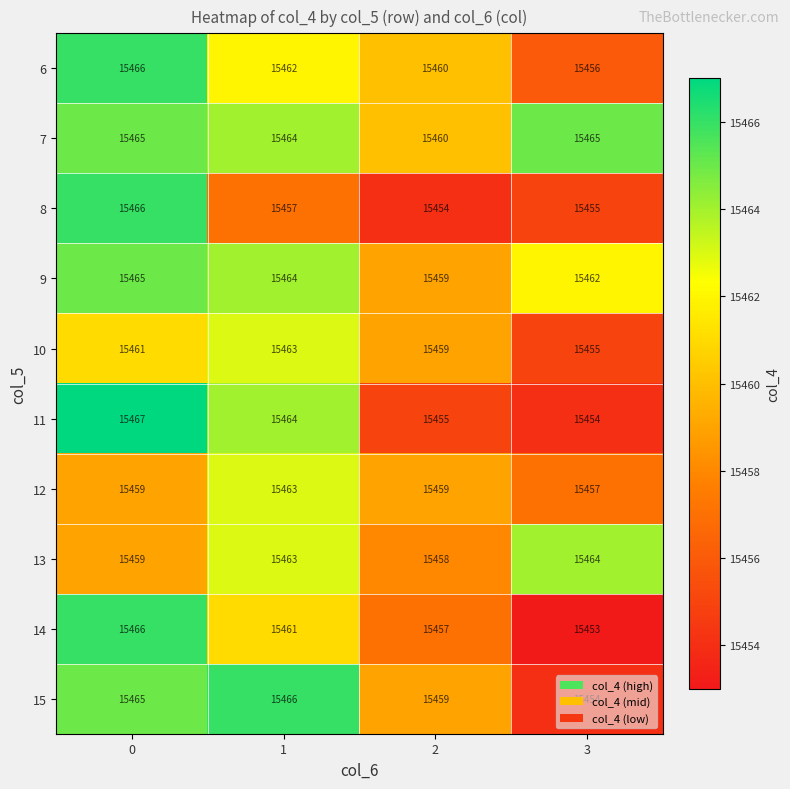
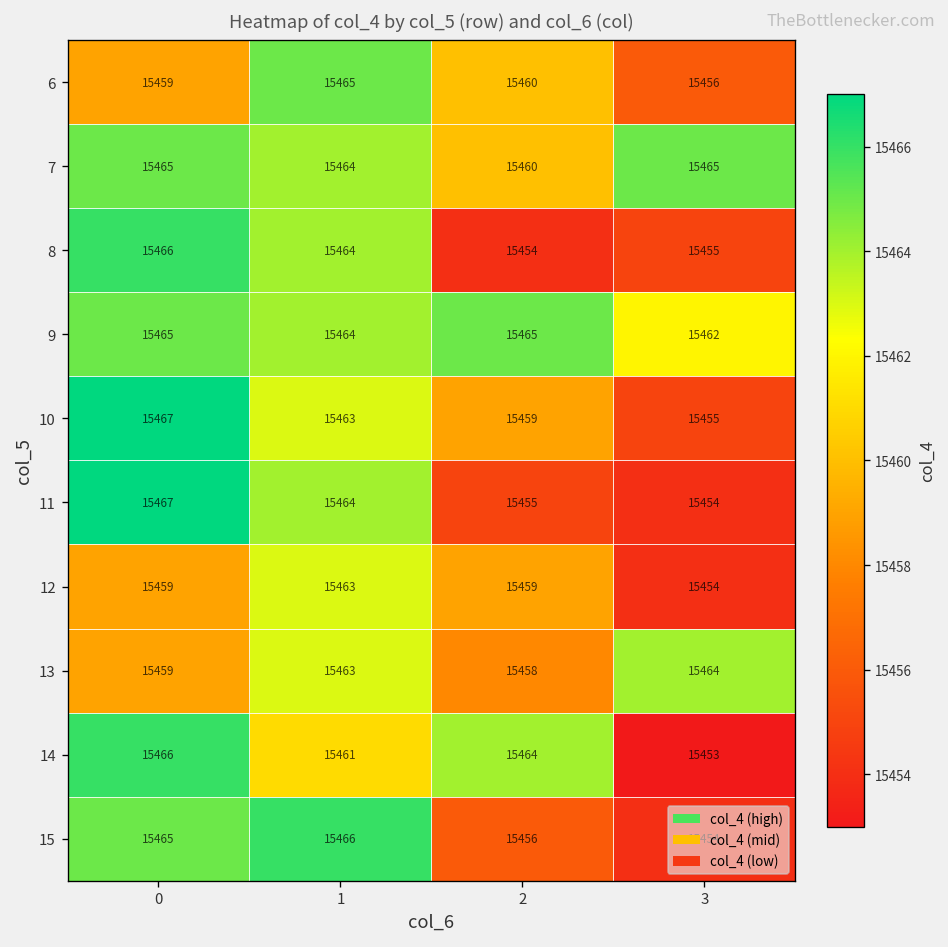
  {
    "6": {
-     "0": 15466,
-     "1": 15462,
+     "0": 15459,
+     "1": 15465,
      "2": 15460,
      "3": 15456
    },
    "7": {
      "0": 15465,
      "1": 15464,
      "2": 15460,
      "3": 15465
    },
    "8": {
      "0": 15466,
-     "1": 15457,
+     "1": 15464,
      "2": 15454,
      "3": 15455
    },
    "9": {
      "0": 15465,
      "1": 15464,
-     "2": 15459,
+     "2": 15465,
      "3": 15462
    },
    "10": {
-     "0": 15461,
+     "0": 15467,
      "1": 15463,
      "2": 15459,
      "3": 15455
    },
    "11": {
      "0": 15467,
      "1": 15464,
      "2": 15455,
      "3": 15454
    },
    "12": {
      "0": 15459,
      "1": 15463,
      "2": 15459,
-     "3": 15457
+     "3": 15454
    },
    "13": {
      "0": 15459,
      "1": 15463,
      "2": 15458,
      "3": 15464
    },
    "14": {
      "0": 15466,
      "1": 15461,
-     "2": 15457,
+     "2": 15464,
      "3": 15453
    },
    "15": {
      "0": 15465,
      "1": 15466,
-     "2": 15459
+     "2": 15456
    }
  }
